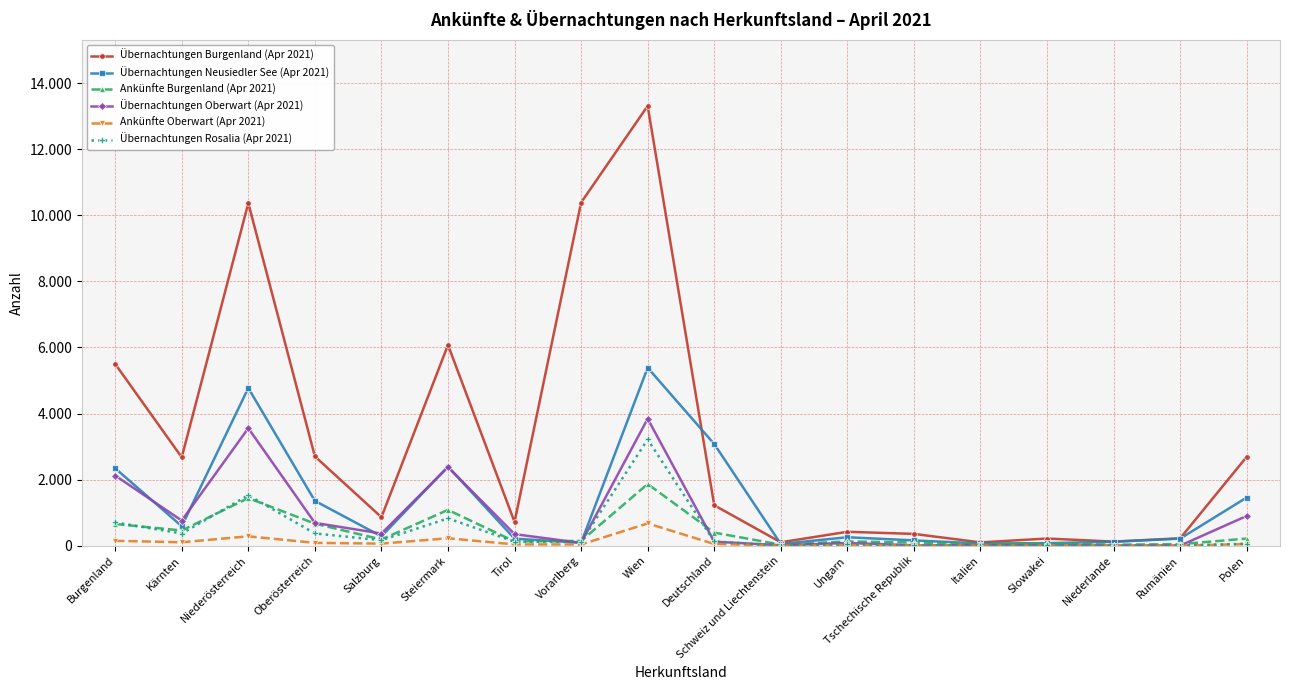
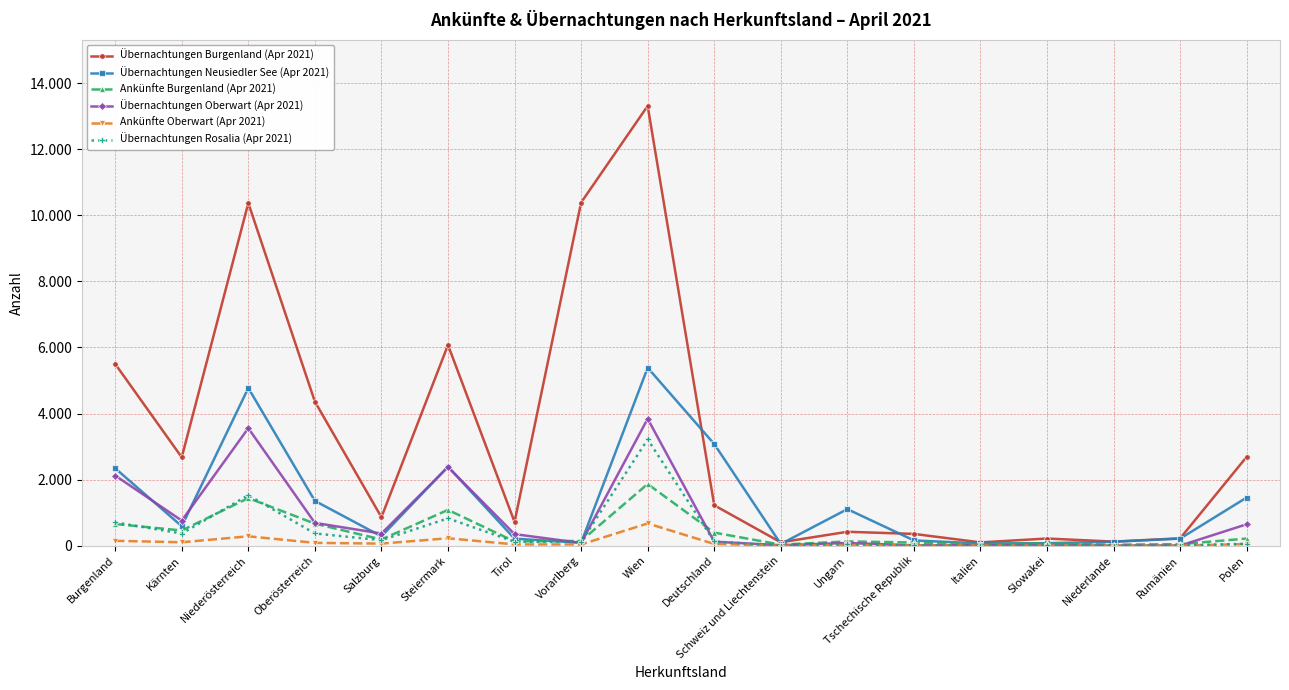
  {
    "Übernachtungen Burgenland (Apr 2021)": {
      "Burgenland": 5.5,
      "Kärnten": 2.7,
      "Niederösterreich": 10.4,
-     "Oberösterreich": 2.7,
+     "Oberösterreich": 4.4,
      "Salzburg": 0.9,
      "Steiermark": 6.1,
      "Tirol": 0.7,
      "Vorarlberg": 10.4,
      "Wien": 13.3,
      "Deutschland": 1.2,
      "Ungarn": 0.4,
      "Tschechische Republik": 0.4,
      "Slowakei": 0.2,
      "Polen": 2.7
    },
    "Übernachtungen Neusiedler See (Apr 2021)": {
      "Burgenland": 2.3,
      "Kärnten": 0.6,
      "Niederösterreich": 4.8,
      "Oberösterreich": 1.4,
      "Salzburg": 0.3,
      "Tirol": 0.2,
      "Wien": 5.4,
      "Deutschland": 3.1,
-     "Ungarn": 0.3,
+     "Ungarn": 1.1,
      "Polen": 1.5
    },
    "Übernachtungen Oberwart (Apr 2021)": {
      "Burgenland": 2.1,
      "Kärnten": 0.8,
      "Niederösterreich": 3.6,
      "Salzburg": 0.4,
      "Tirol": 0.3,
      "Wien": 3.8,
-     "Polen": 0.9
+     "Polen": 0.6
    },
    "Ankünfte Oberwart (Apr 2021)": {
      "Burgenland": 0.1,
      "Kärnten": 0.1,
      "Niederösterreich": 0.3,
      "Oberösterreich": 0.1,
      "Salzburg": 0.1,
      "Steiermark": 0.2,
      "Tirol": 0.0,
      "Wien": 0.7
    }
  }
